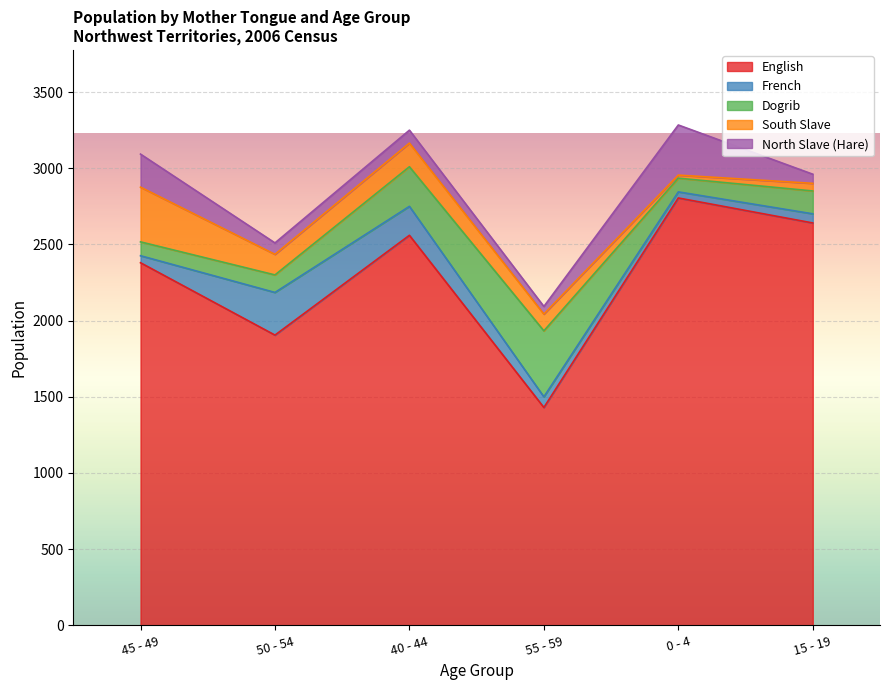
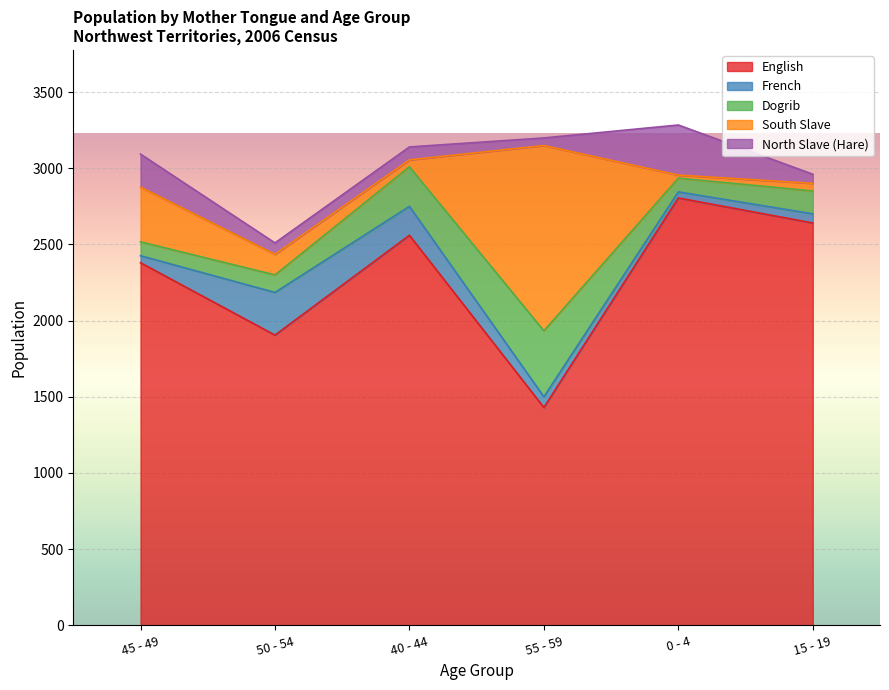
  {
    "English": {
      "45 - 49": 2380,
      "50 - 54": 1910,
      "40 - 44": 2560,
      "55 - 59": 1430,
      "0 - 4": 2810,
      "15 - 19": 2640
    },
    "French": {
      "45 - 49": 50,
      "50 - 54": 280,
      "40 - 44": 190,
      "55 - 59": 70,
      "0 - 4": 40,
      "15 - 19": 60
    },
    "Dogrib": {
      "45 - 49": 90,
      "50 - 54": 120,
      "40 - 44": 260,
      "55 - 59": 430,
      "0 - 4": 90,
      "15 - 19": 150
    },
    "South Slave": {
      "45 - 49": 360,
      "50 - 54": 140,
-     "40 - 44": 160,
-     "55 - 59": 110,
+     "40 - 44": 50,
+     "55 - 59": 1220,
      "0 - 4": 20,
      "15 - 19": 50
    },
    "North Slave (Hare)": {
      "45 - 49": 220,
      "50 - 54": 80,
      "40 - 44": 90,
      "55 - 59": 50,
      "0 - 4": 330,
      "15 - 19": 60
    }
  }
